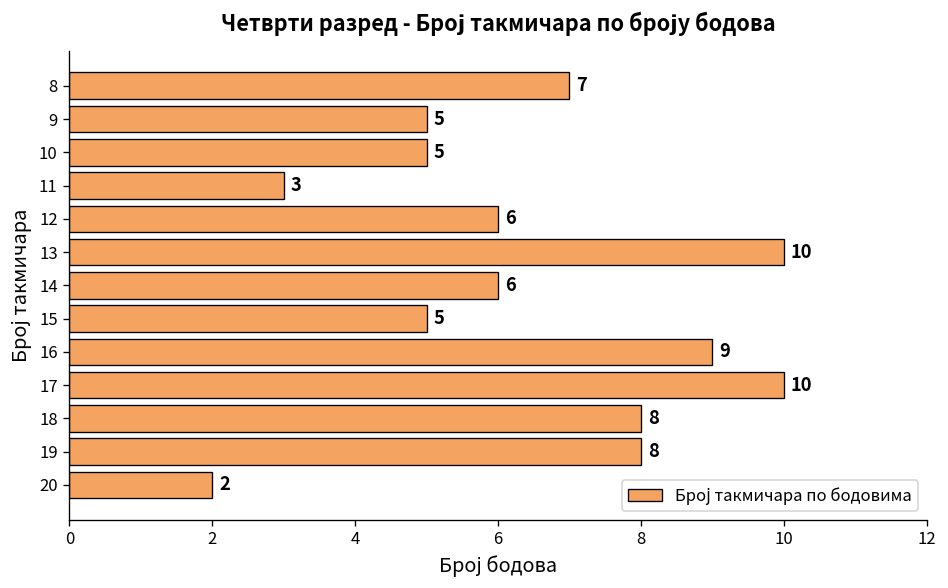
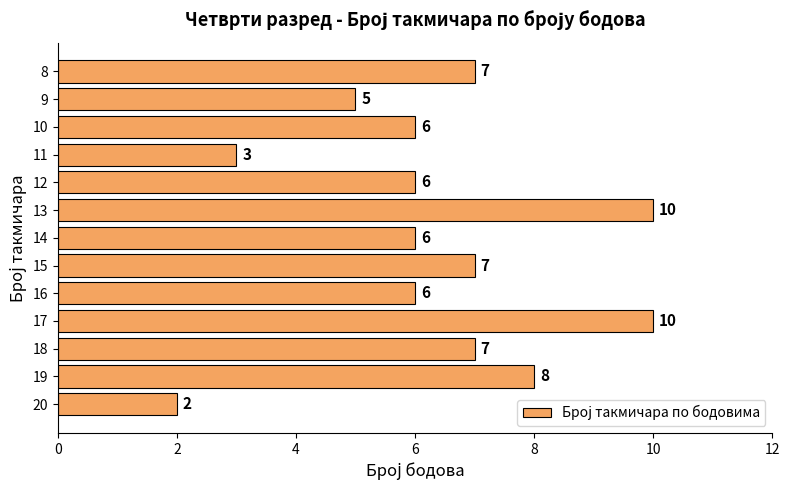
  {
    "8": 7,
    "9": 5,
-   "10": 5,
+   "10": 6,
    "11": 3,
    "12": 6,
    "13": 10,
    "14": 6,
-   "15": 5,
-   "16": 9,
+   "15": 7,
+   "16": 6,
    "17": 10,
-   "18": 8,
+   "18": 7,
    "19": 8,
    "20": 2
  }
